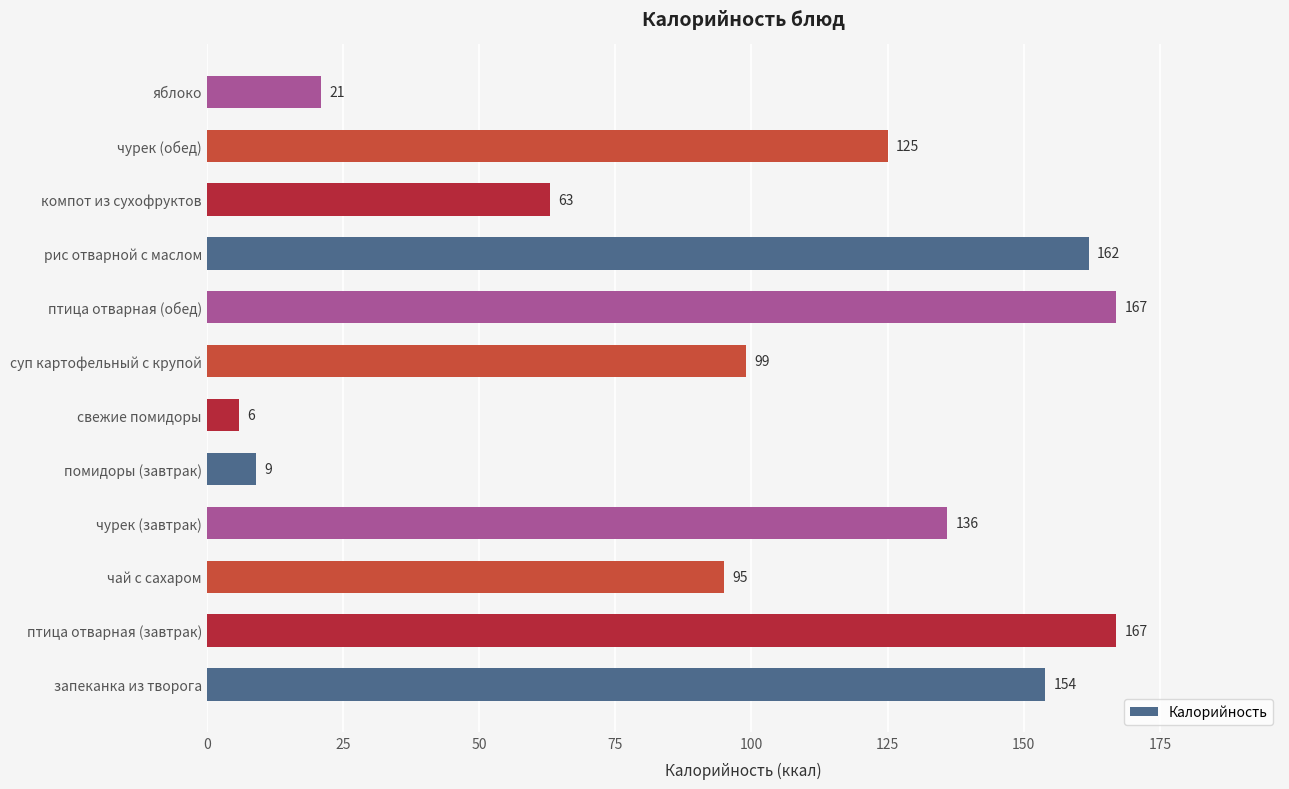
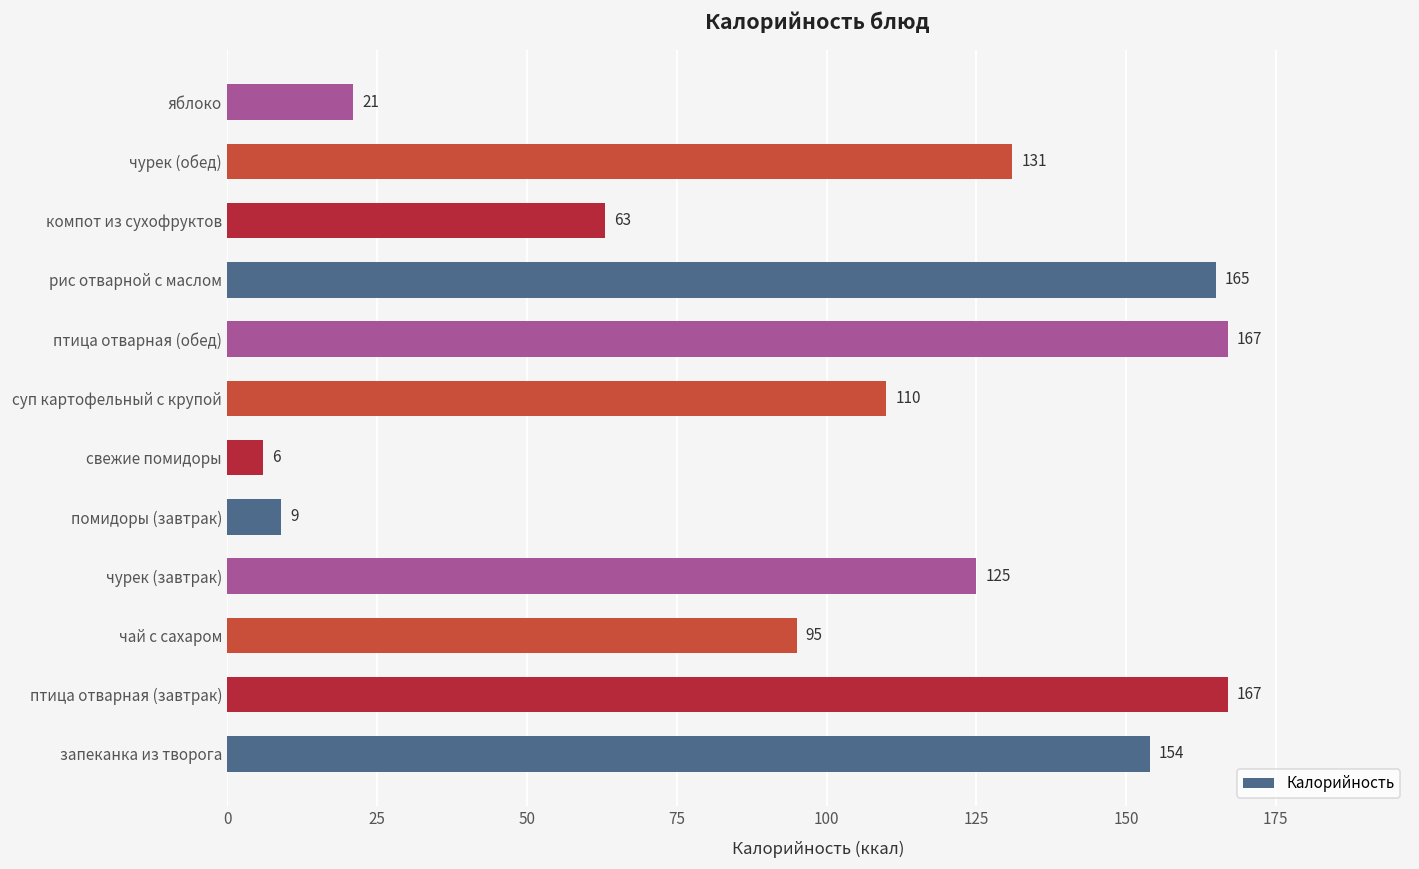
  {
    "яблоко": 21,
-   "чурек (обед)": 125,
+   "чурек (обед)": 131,
    "компот из сухофруктов": 63,
-   "рис отварной с маслом": 162,
+   "рис отварной с маслом": 165,
    "птица отварная (обед)": 167,
-   "суп картофельный с крупой": 99,
+   "суп картофельный с крупой": 110,
    "свежие помидоры": 6,
    "помидоры (завтрак)": 9,
-   "чурек (завтрак)": 136,
+   "чурек (завтрак)": 125,
    "чай с сахаром": 95,
    "птица отварная (завтрак)": 167,
    "запеканка из творога": 154
  }
